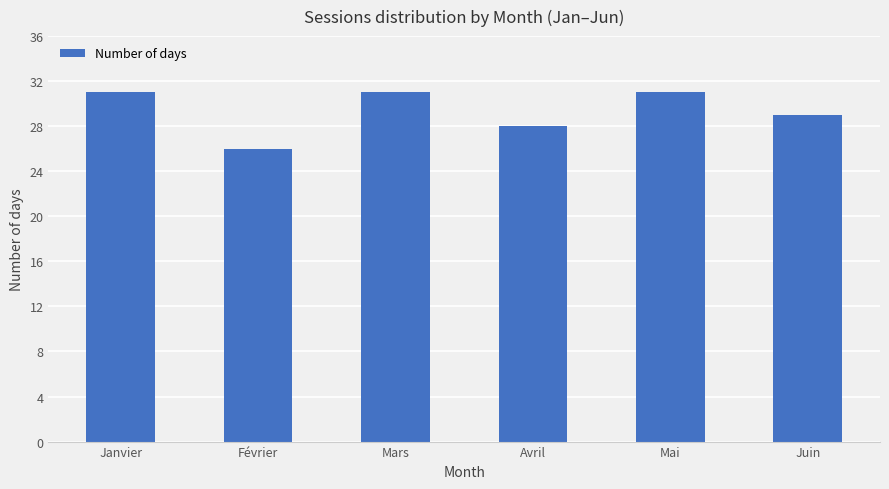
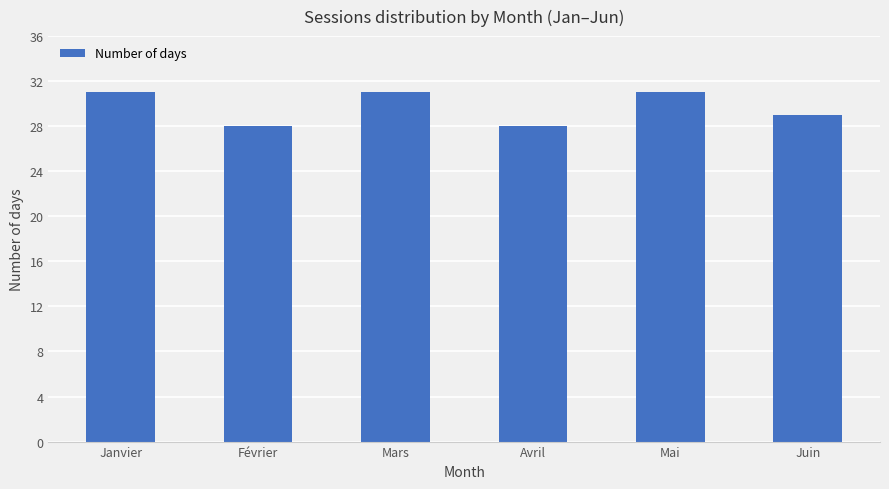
  {
    "Janvier": 31,
-   "Février": 26,
+   "Février": 28,
    "Mars": 31,
    "Avril": 28,
    "Mai": 31,
    "Juin": 29
  }
